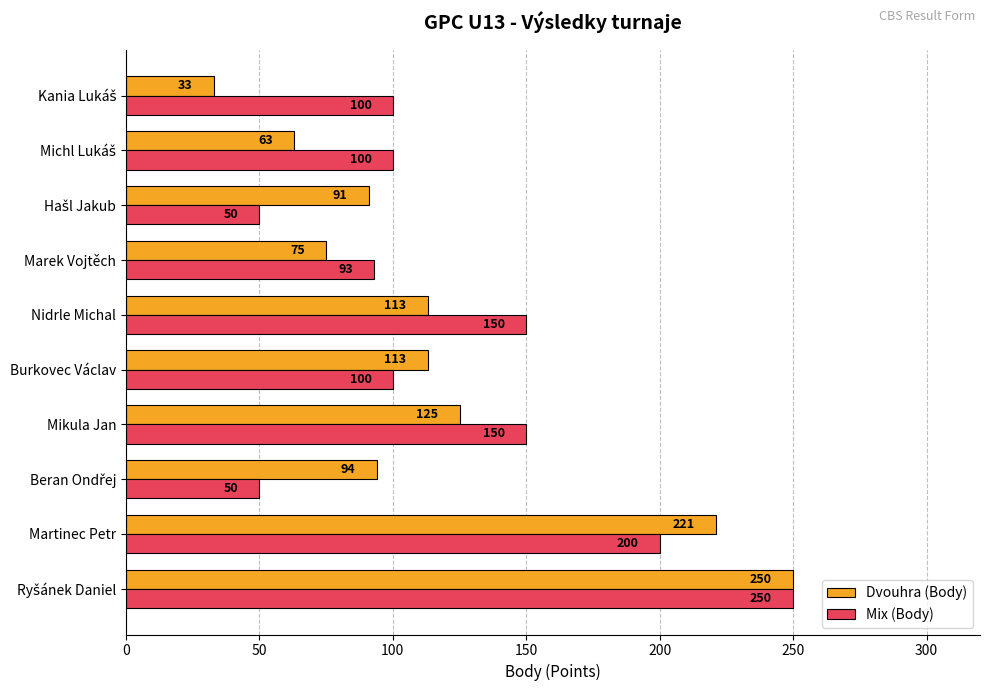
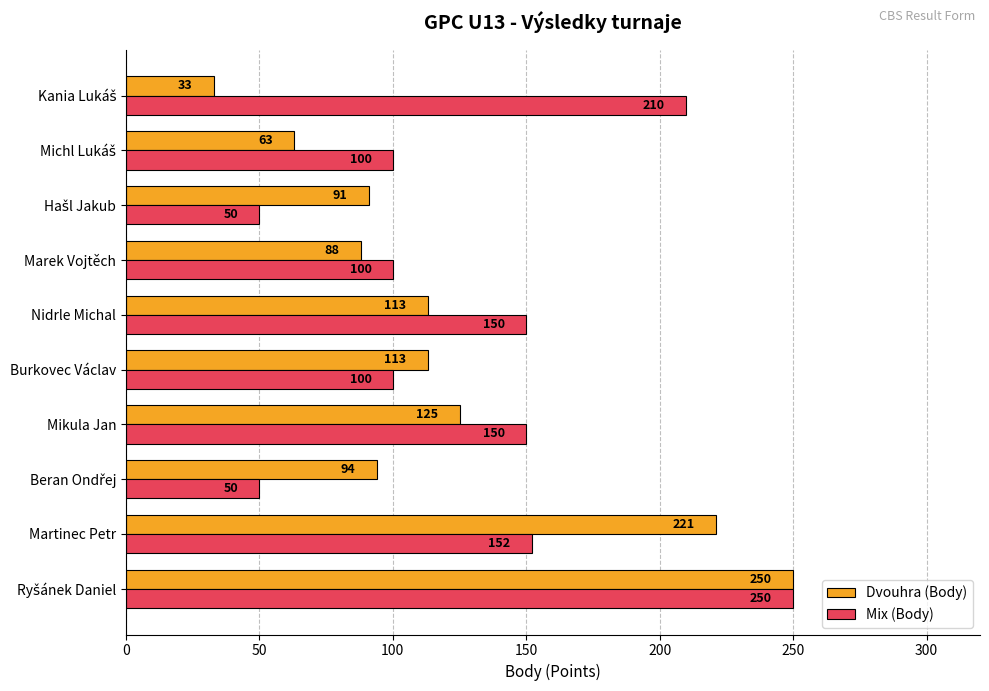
  {
    "Dvouhra (Body)": {
      "Kania Lukáš": 33,
      "Michl Lukáš": 63,
      "Hašl Jakub": 91,
-     "Marek Vojtěch": 75,
+     "Marek Vojtěch": 88,
      "Nidrle Michal": 113,
      "Burkovec Václav": 113,
      "Mikula Jan": 125,
      "Beran Ondřej": 94,
      "Martinec Petr": 221,
      "Ryšánek Daniel": 250
    },
    "Mix (Body)": {
-     "Kania Lukáš": 100,
+     "Kania Lukáš": 210,
      "Michl Lukáš": 100,
      "Hašl Jakub": 50,
-     "Marek Vojtěch": 93,
+     "Marek Vojtěch": 100,
      "Nidrle Michal": 150,
      "Burkovec Václav": 100,
      "Mikula Jan": 150,
      "Beran Ondřej": 50,
-     "Martinec Petr": 200,
+     "Martinec Petr": 152,
      "Ryšánek Daniel": 250
    }
  }
